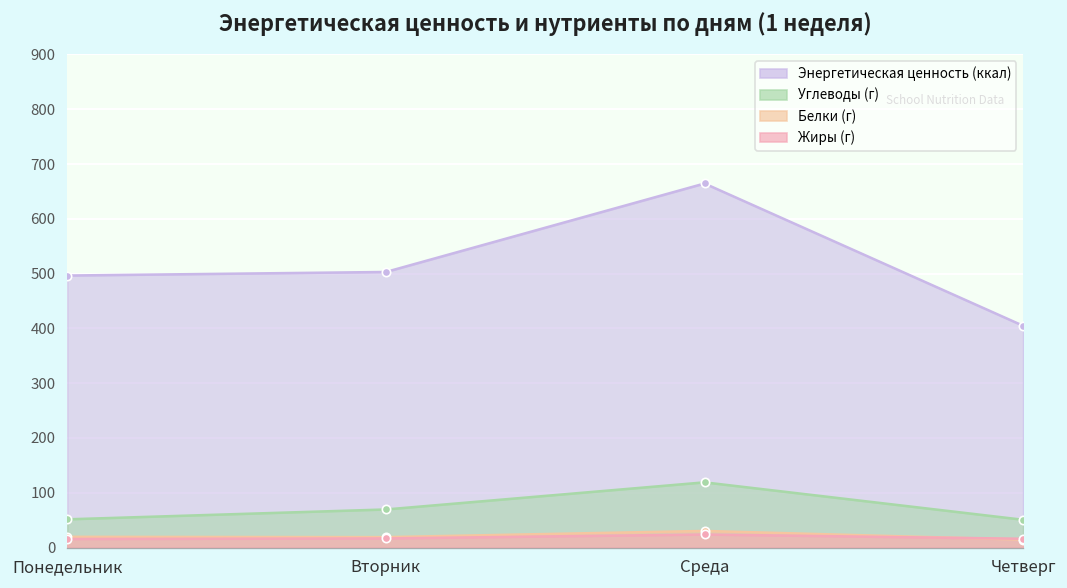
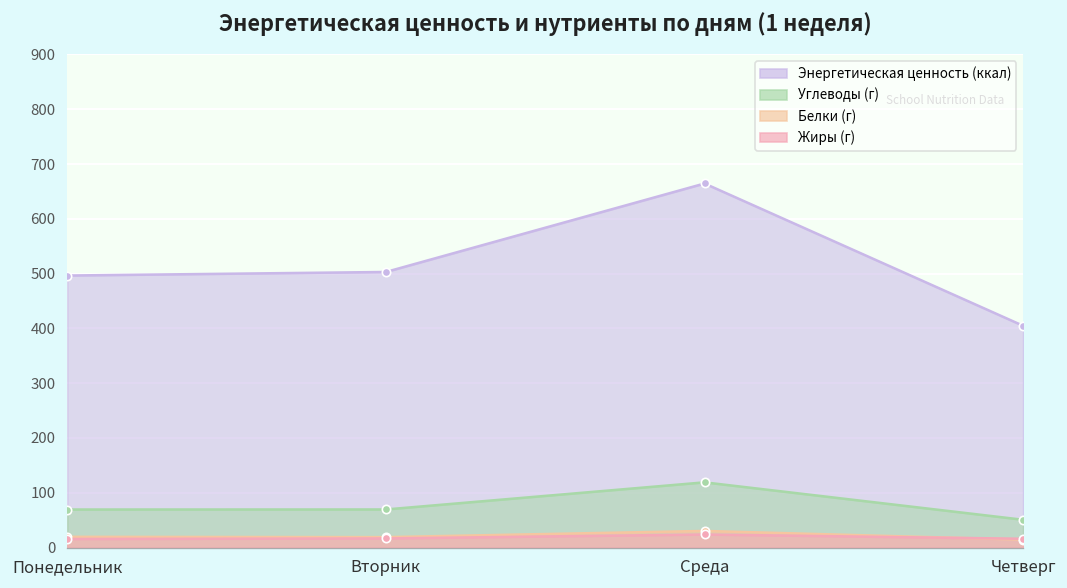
  {
    "Углеводы (г)": {
-     "Понедельник": 50,
+     "Понедельник": 70,
      "Вторник": 70,
      "Среда": 120,
      "Четверг": 50
    }
  }
